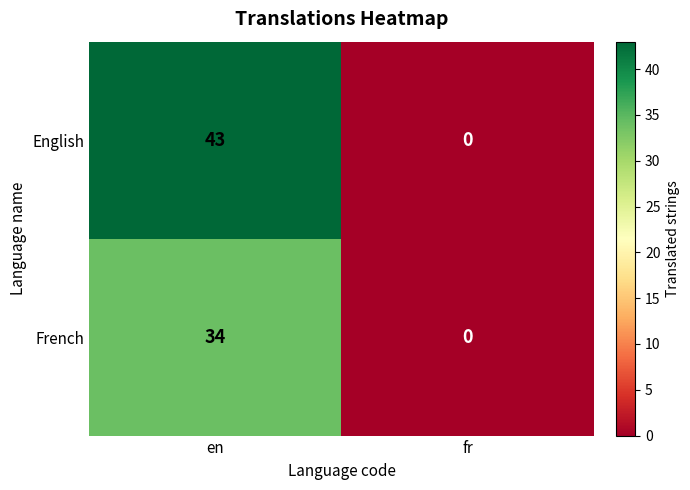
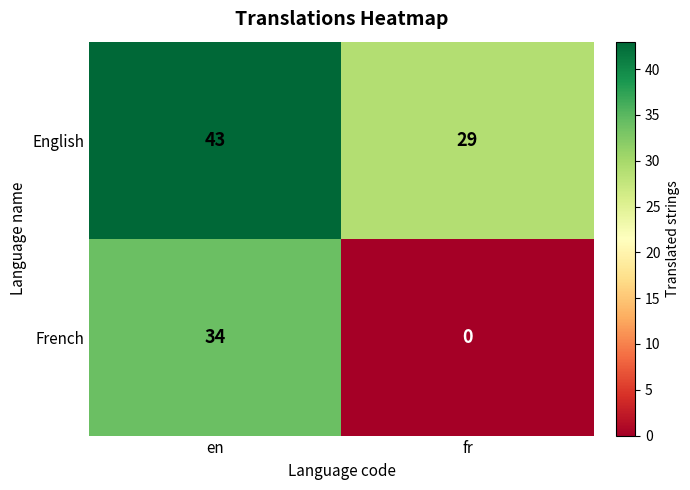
  {
    "English": {
      "en": 43,
-     "fr": 0
+     "fr": 29
    },
    "French": {
      "en": 34,
      "fr": 0
    }
  }
